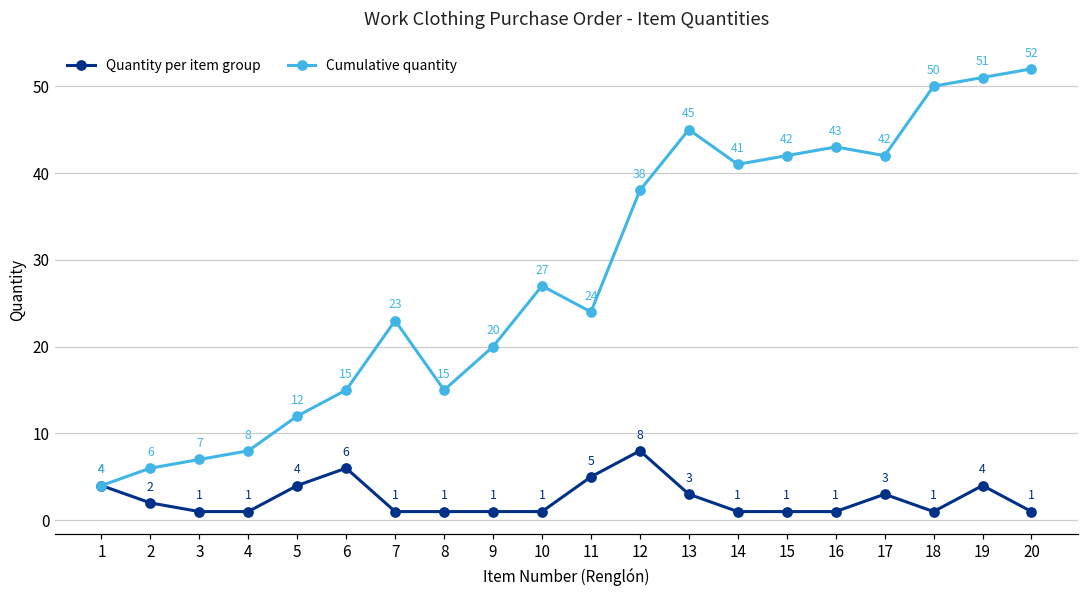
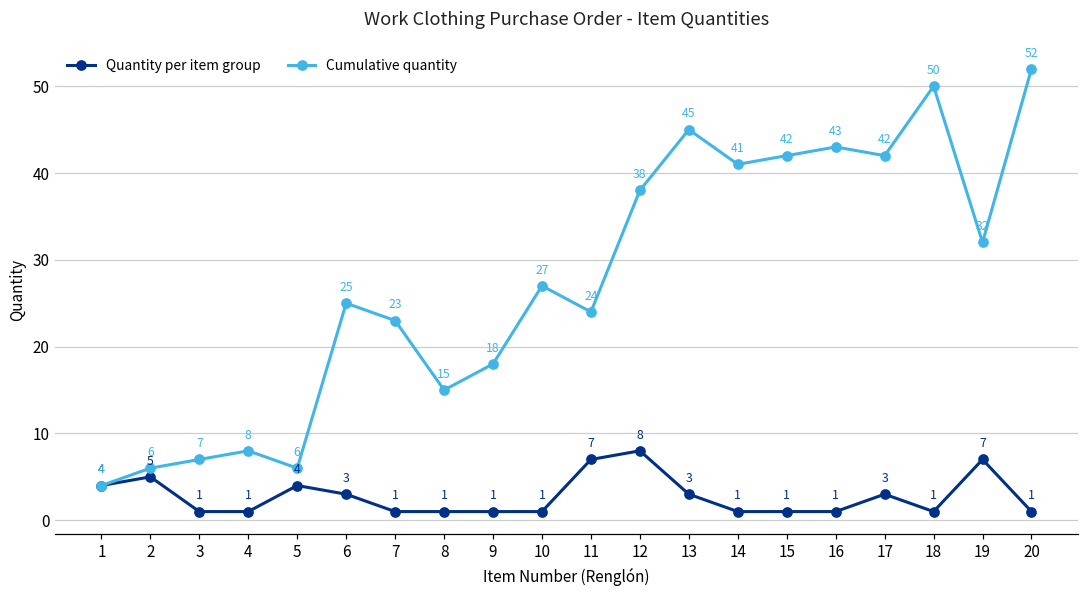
  {
    "Quantity per item group": {
-     "2": 2,
+     "2": 5,
      "3": 1,
      "4": 1,
-     "6": 6,
+     "6": 3,
      "7": 1,
      "8": 1,
      "9": 1,
      "10": 1,
-     "11": 5,
+     "11": 7,
      "12": 8,
      "13": 3,
      "14": 1,
      "15": 1,
      "16": 1,
      "17": 3,
      "18": 1,
-     "19": 4,
+     "19": 7,
      "20": 1
    },
    "Cumulative quantity": {
      "3": 7,
      "4": 8,
-     "5": 12,
-     "6": 15,
+     "5": 6,
+     "6": 25,
      "7": 23,
      "8": 15,
-     "9": 20,
+     "9": 18,
      "10": 27,
      "11": 24,
      "12": 38,
      "13": 45,
      "14": 41,
      "15": 42,
      "16": 43,
      "17": 42,
      "18": 50,
-     "19": 51,
+     "19": 32,
      "20": 52
    }
  }
